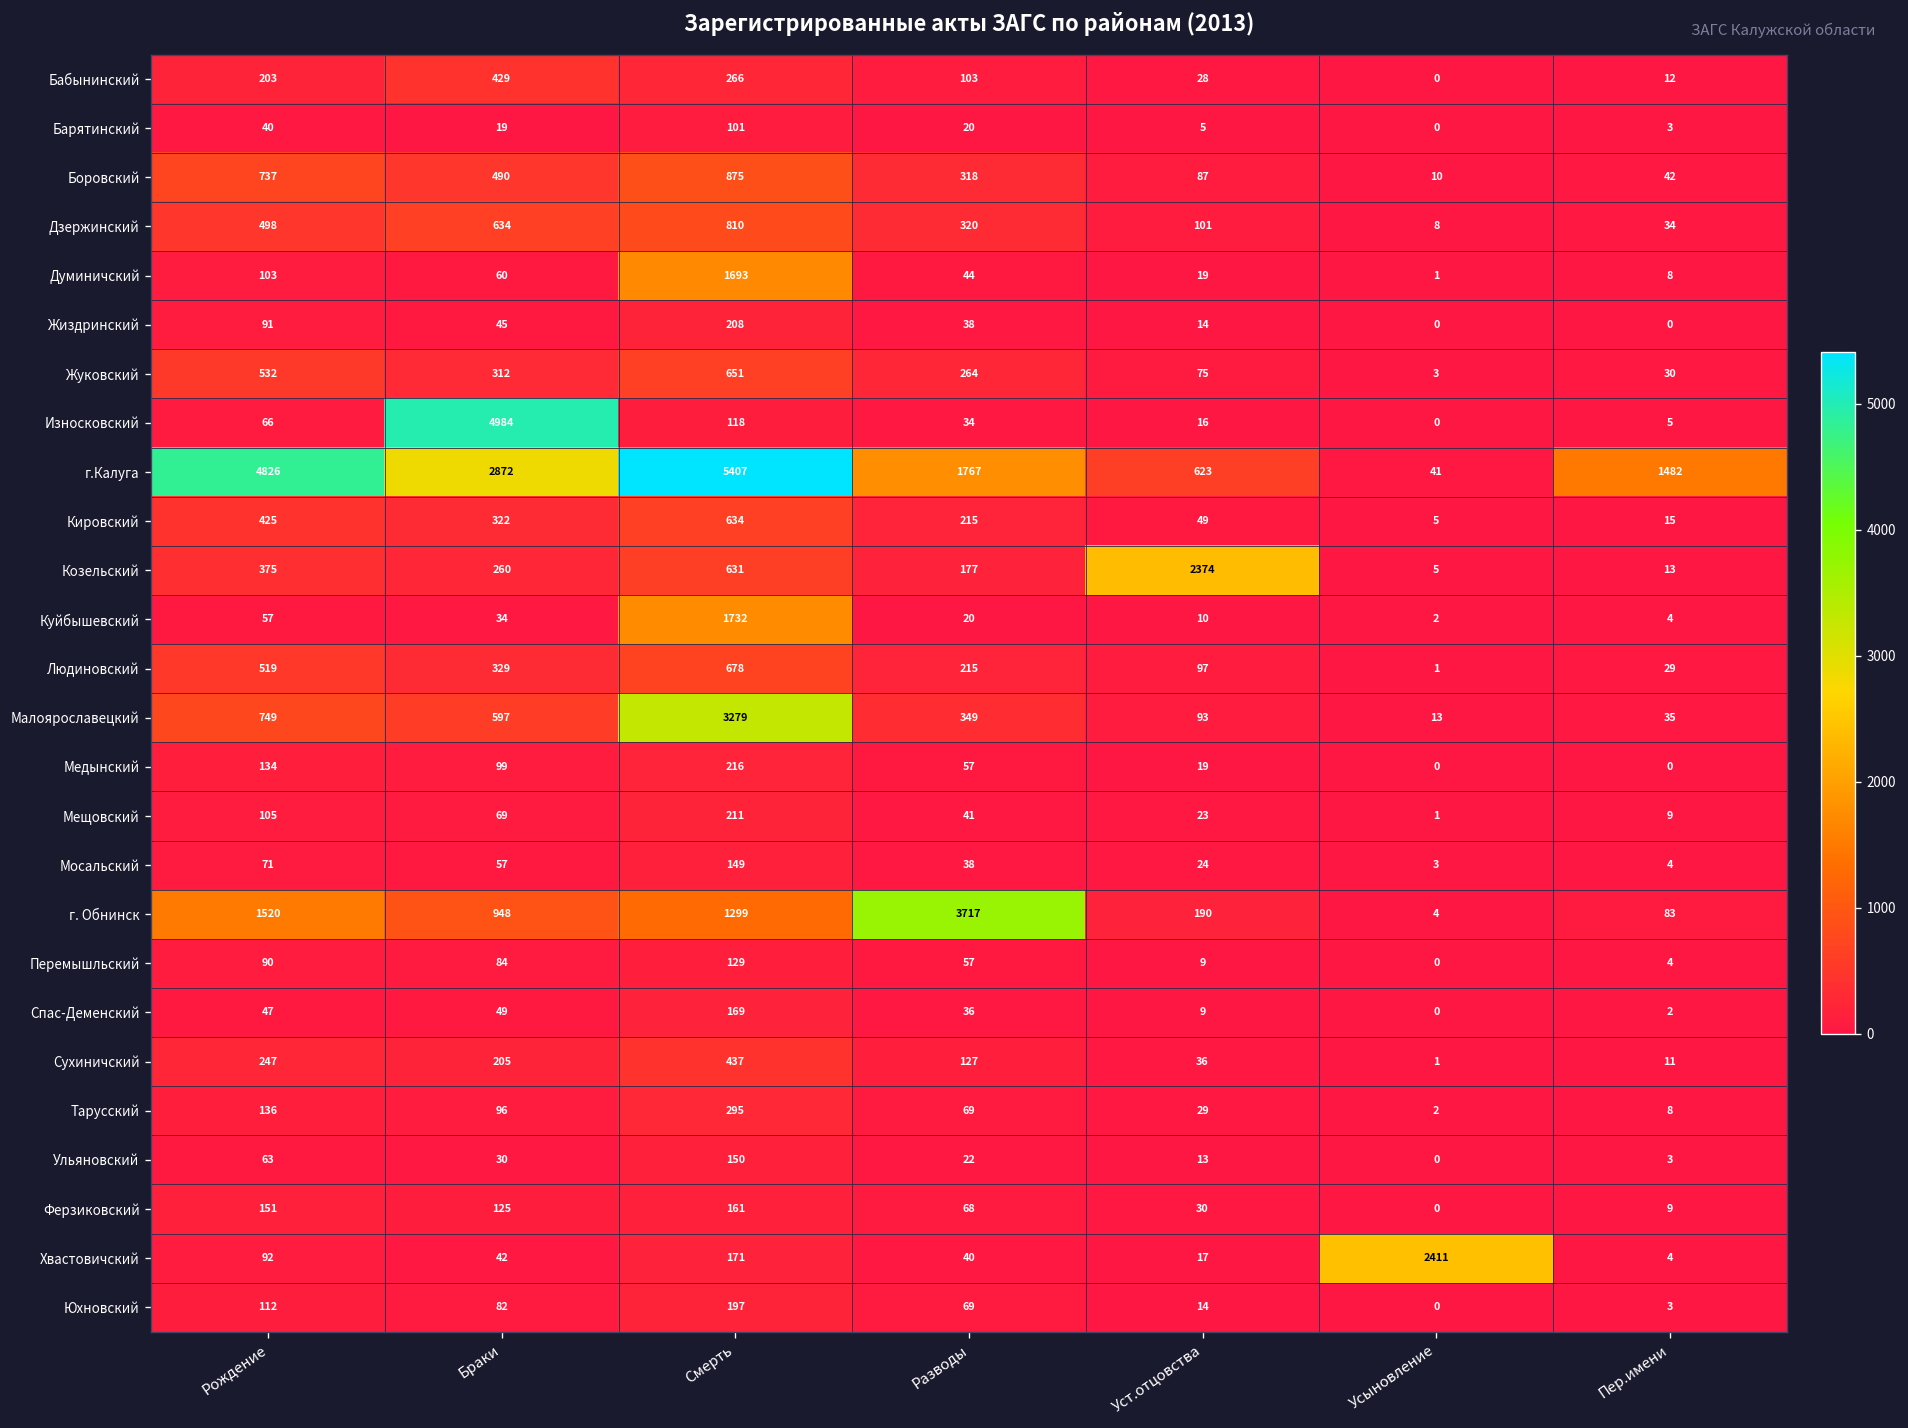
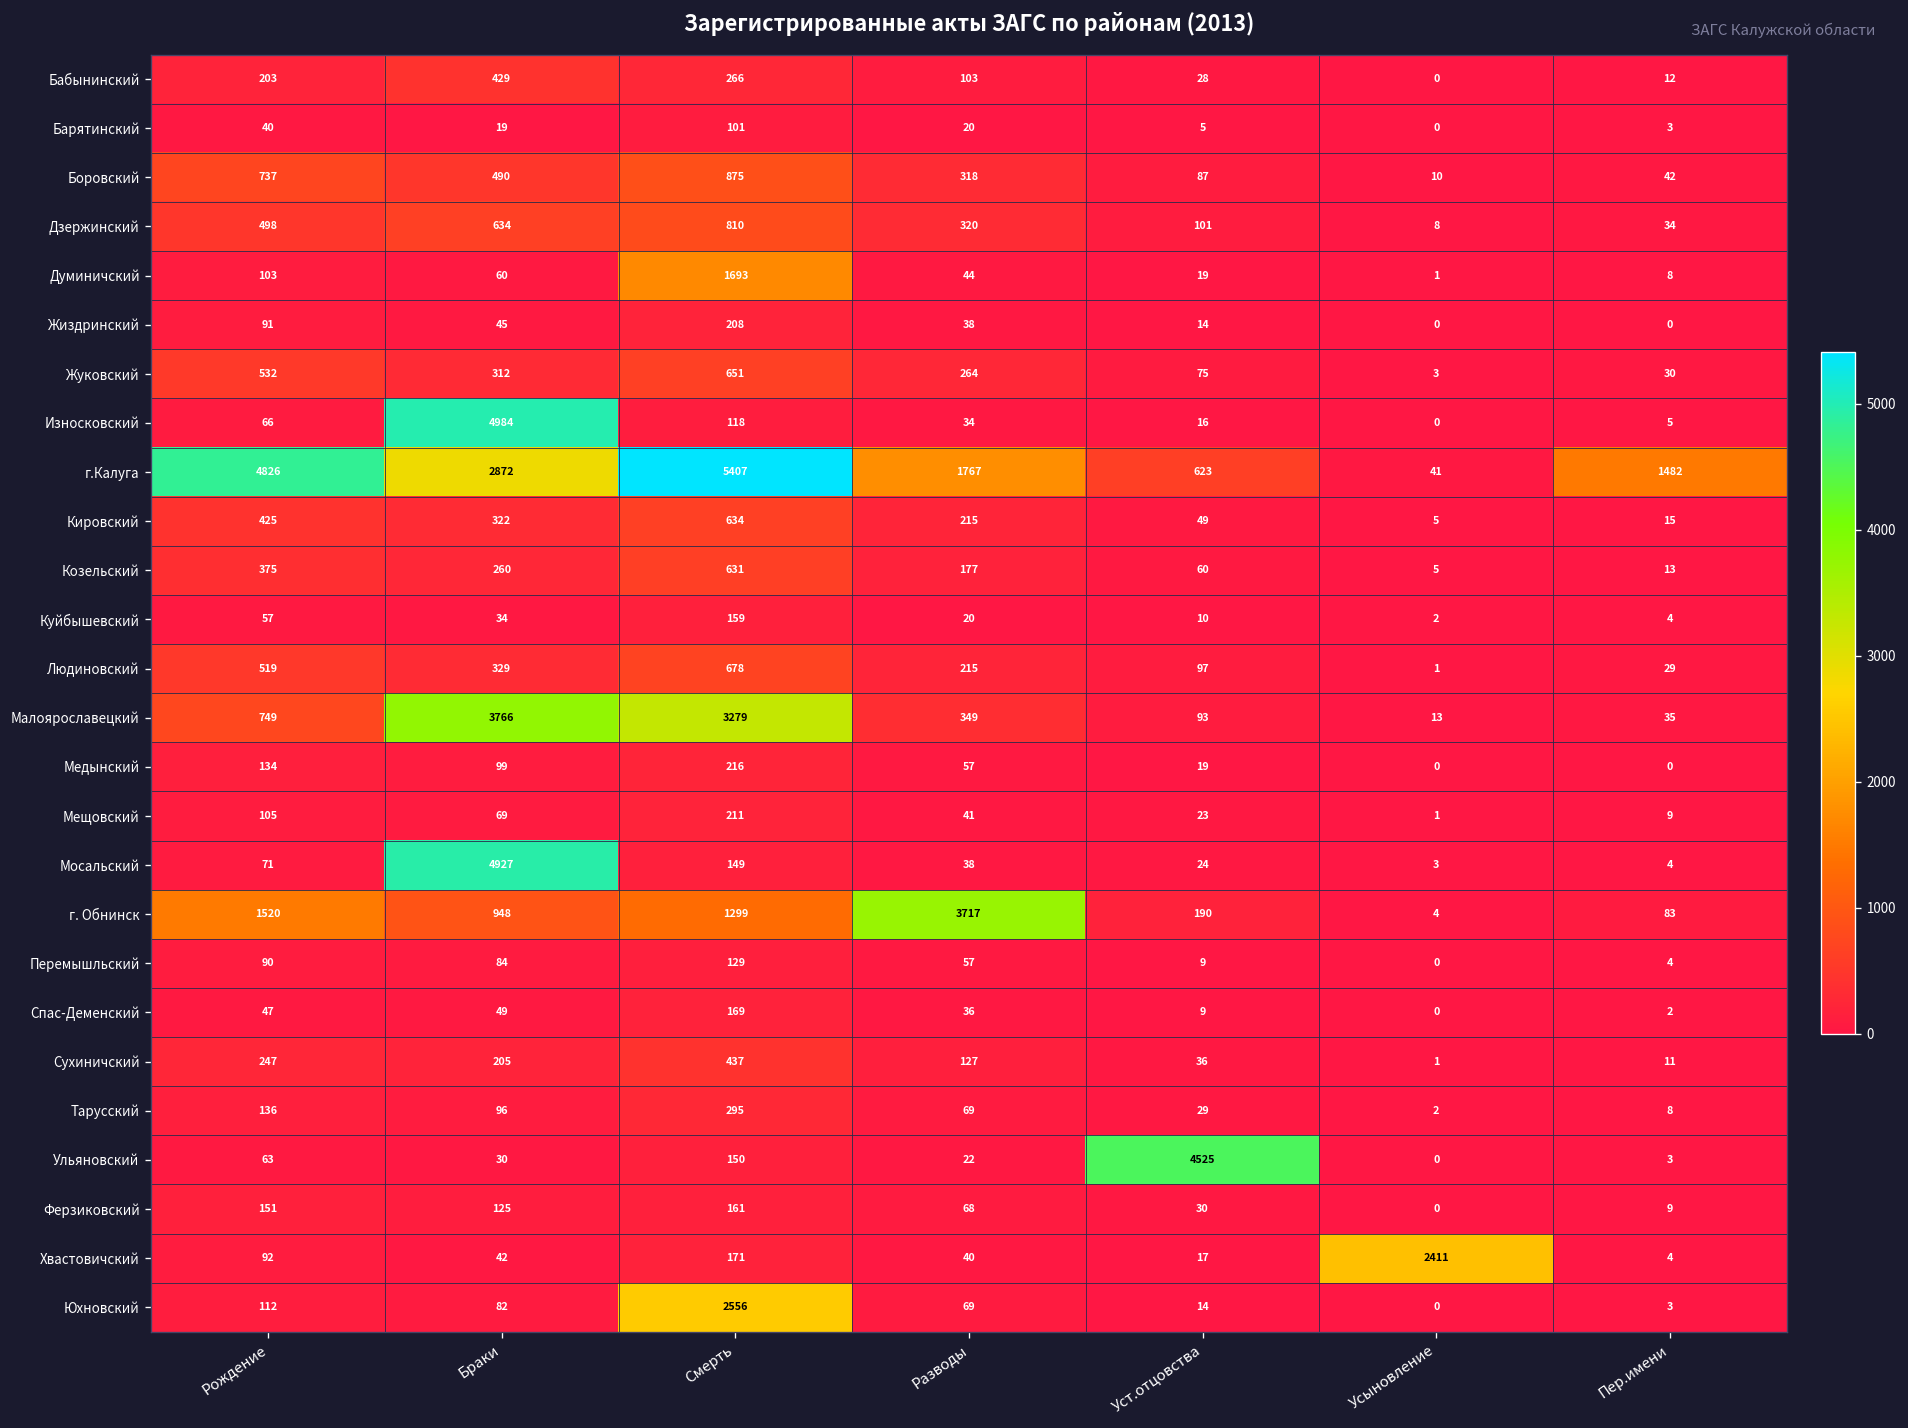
  {
    "Бабынинский": {
      "Рождение": 203,
      "Браки": 429,
      "Смерть": 266,
      "Разводы": 103,
      "Уст.отцовства": 28,
      "Усыновление": 0,
      "Пер.имени": 12
    },
    "Барятинский": {
      "Рождение": 40,
      "Браки": 19,
      "Смерть": 101,
      "Разводы": 20,
      "Уст.отцовства": 5,
      "Усыновление": 0,
      "Пер.имени": 3
    },
    "Боровский": {
      "Рождение": 737,
      "Браки": 490,
      "Смерть": 875,
      "Разводы": 318,
      "Уст.отцовства": 87,
      "Усыновление": 10,
      "Пер.имени": 42
    },
    "Дзержинский": {
      "Рождение": 498,
      "Браки": 634,
      "Смерть": 810,
      "Разводы": 320,
      "Уст.отцовства": 101,
      "Усыновление": 8,
      "Пер.имени": 34
    },
    "Думиничский": {
      "Рождение": 103,
      "Браки": 60,
      "Смерть": 1693,
      "Разводы": 44,
      "Уст.отцовства": 19,
      "Усыновление": 1,
      "Пер.имени": 8
    },
    "Жиздринский": {
      "Рождение": 91,
      "Браки": 45,
      "Смерть": 208,
      "Разводы": 38,
      "Уст.отцовства": 14,
      "Усыновление": 0,
      "Пер.имени": 0
    },
    "Жуковский": {
      "Рождение": 532,
      "Браки": 312,
      "Смерть": 651,
      "Разводы": 264,
      "Уст.отцовства": 75,
      "Усыновление": 3,
      "Пер.имени": 30
    },
    "Износковский": {
      "Рождение": 66,
      "Браки": 4984,
      "Смерть": 118,
      "Разводы": 34,
      "Уст.отцовства": 16,
      "Усыновление": 0,
      "Пер.имени": 5
    },
    "г.Калуга": {
      "Рождение": 4826,
      "Браки": 2872,
      "Смерть": 5407,
      "Разводы": 1767,
      "Уст.отцовства": 623,
      "Усыновление": 41,
      "Пер.имени": 1482
    },
    "Кировский": {
      "Рождение": 425,
      "Браки": 322,
      "Смерть": 634,
      "Разводы": 215,
      "Уст.отцовства": 49,
      "Усыновление": 5,
      "Пер.имени": 15
    },
    "Козельский": {
      "Рождение": 375,
      "Браки": 260,
      "Смерть": 631,
      "Разводы": 177,
-     "Уст.отцовства": 2374,
+     "Уст.отцовства": 60,
      "Усыновление": 5,
      "Пер.имени": 13
    },
    "Куйбышевский": {
      "Рождение": 57,
      "Браки": 34,
-     "Смерть": 1732,
+     "Смерть": 159,
      "Разводы": 20,
      "Уст.отцовства": 10,
      "Усыновление": 2,
      "Пер.имени": 4
    },
    "Людиновский": {
      "Рождение": 519,
      "Браки": 329,
      "Смерть": 678,
      "Разводы": 215,
      "Уст.отцовства": 97,
      "Усыновление": 1,
      "Пер.имени": 29
    },
    "Малоярославецкий": {
      "Рождение": 749,
-     "Браки": 597,
+     "Браки": 3766,
      "Смерть": 3279,
      "Разводы": 349,
      "Уст.отцовства": 93,
      "Усыновление": 13,
      "Пер.имени": 35
    },
    "Медынский": {
      "Рождение": 134,
      "Браки": 99,
      "Смерть": 216,
      "Разводы": 57,
      "Уст.отцовства": 19,
      "Усыновление": 0,
      "Пер.имени": 0
    },
    "Мещовский": {
      "Рождение": 105,
      "Браки": 69,
      "Смерть": 211,
      "Разводы": 41,
      "Уст.отцовства": 23,
      "Усыновление": 1,
      "Пер.имени": 9
    },
    "Мосальский": {
      "Рождение": 71,
-     "Браки": 57,
+     "Браки": 4927,
      "Смерть": 149,
      "Разводы": 38,
      "Уст.отцовства": 24,
      "Усыновление": 3,
      "Пер.имени": 4
    },
    "г. Обнинск": {
      "Рождение": 1520,
      "Браки": 948,
      "Смерть": 1299,
      "Разводы": 3717,
      "Уст.отцовства": 190,
      "Усыновление": 4,
      "Пер.имени": 83
    },
    "Перемышльский": {
      "Рождение": 90,
      "Браки": 84,
      "Смерть": 129,
      "Разводы": 57,
      "Уст.отцовства": 9,
      "Усыновление": 0,
      "Пер.имени": 4
    },
    "Спас-Деменский": {
      "Рождение": 47,
      "Браки": 49,
      "Смерть": 169,
      "Разводы": 36,
      "Уст.отцовства": 9,
      "Усыновление": 0,
      "Пер.имени": 2
    },
    "Сухиничский": {
      "Рождение": 247,
      "Браки": 205,
      "Смерть": 437,
      "Разводы": 127,
      "Уст.отцовства": 36,
      "Усыновление": 1,
      "Пер.имени": 11
    },
    "Тарусский": {
      "Рождение": 136,
      "Браки": 96,
      "Смерть": 295,
      "Разводы": 69,
      "Уст.отцовства": 29,
      "Усыновление": 2,
      "Пер.имени": 8
    },
    "Ульяновский": {
      "Рождение": 63,
      "Браки": 30,
      "Смерть": 150,
      "Разводы": 22,
-     "Уст.отцовства": 13,
+     "Уст.отцовства": 4525,
      "Усыновление": 0,
      "Пер.имени": 3
    },
    "Ферзиковский": {
      "Рождение": 151,
      "Браки": 125,
      "Смерть": 161,
      "Разводы": 68,
      "Уст.отцовства": 30,
      "Усыновление": 0,
      "Пер.имени": 9
    },
    "Хвастовичский": {
      "Рождение": 92,
      "Браки": 42,
      "Смерть": 171,
      "Разводы": 40,
      "Уст.отцовства": 17,
      "Усыновление": 2411,
      "Пер.имени": 4
    },
    "Юхновский": {
      "Рождение": 112,
      "Браки": 82,
-     "Смерть": 197,
+     "Смерть": 2556,
      "Разводы": 69,
      "Уст.отцовства": 14,
      "Усыновление": 0,
      "Пер.имени": 3
    }
  }
